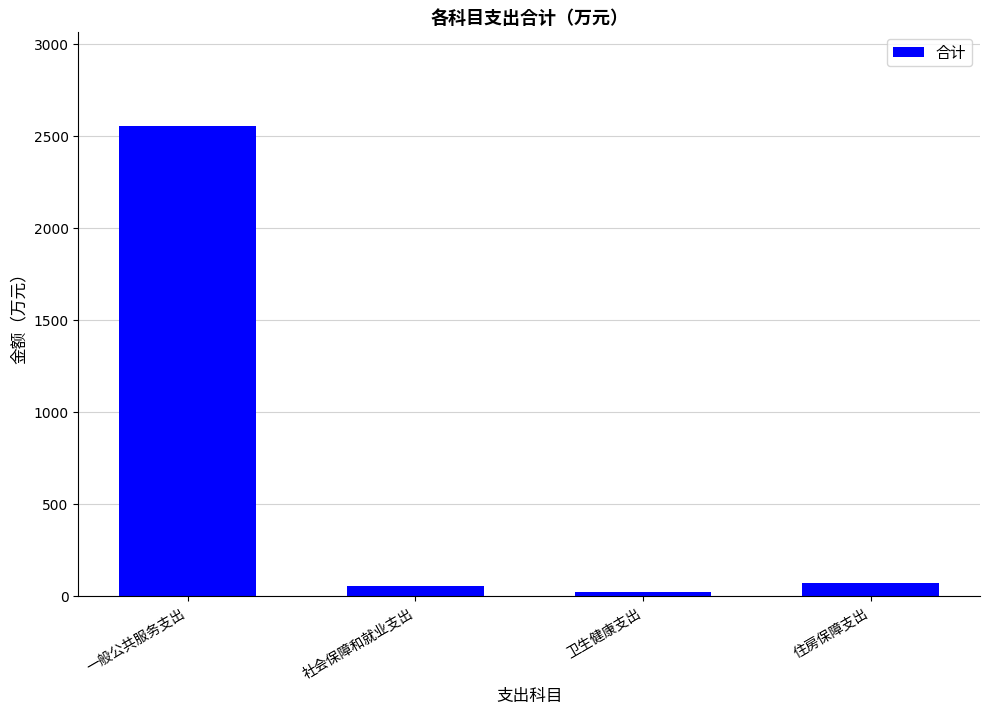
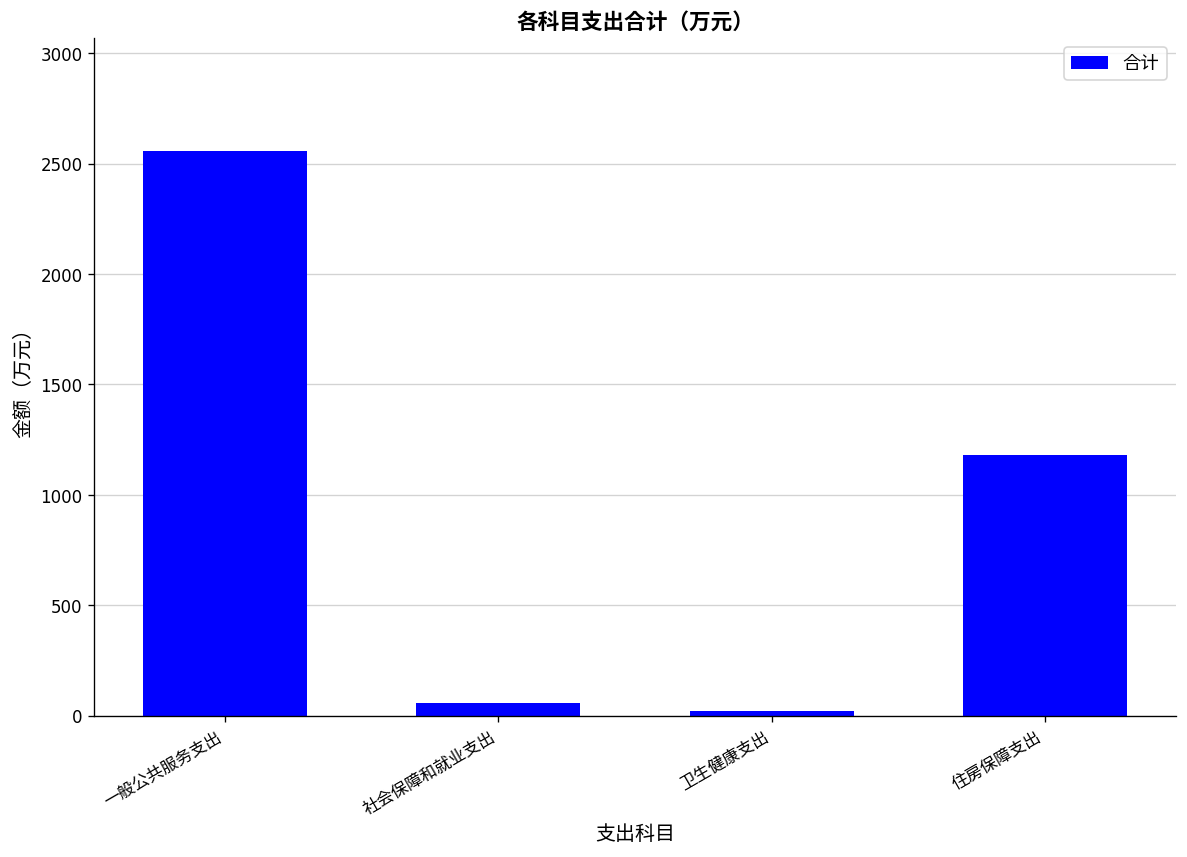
  {
    "一般公共服务支出": 2560,
    "社会保障和就业支出": 60,
    "卫生健康支出": 20,
-   "住房保障支出": 70
+   "住房保障支出": 1180
  }
